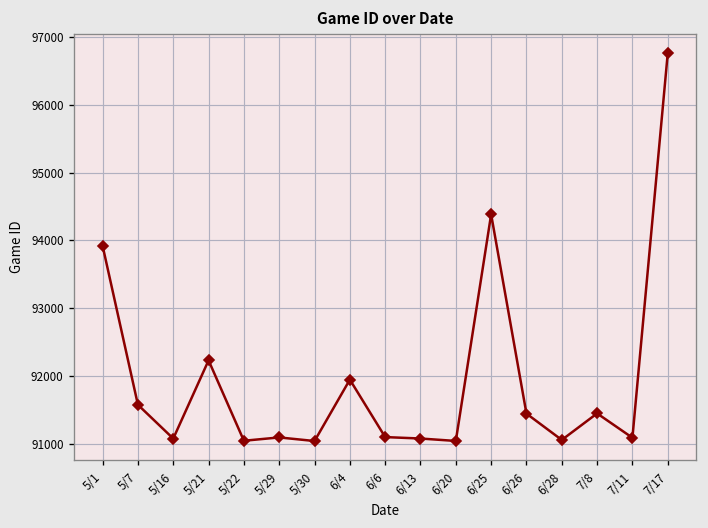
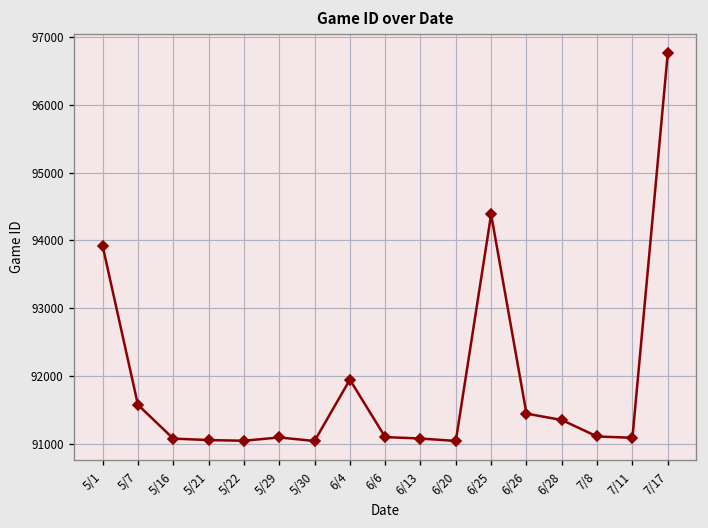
  {
    "5/1": 93900,
    "5/7": 91600,
    "5/16": 91100,
-   "5/21": 92200,
+   "5/21": 91100,
    "5/22": 91000,
    "5/29": 91100,
    "5/30": 91000,
    "6/4": 91900,
    "6/6": 91100,
    "6/13": 91100,
    "6/20": 91000,
    "6/25": 94400,
    "6/26": 91400,
-   "6/28": 91100,
-   "7/8": 91500,
+   "6/28": 91400,
+   "7/8": 91100,
    "7/11": 91100,
    "7/17": 96800
  }
